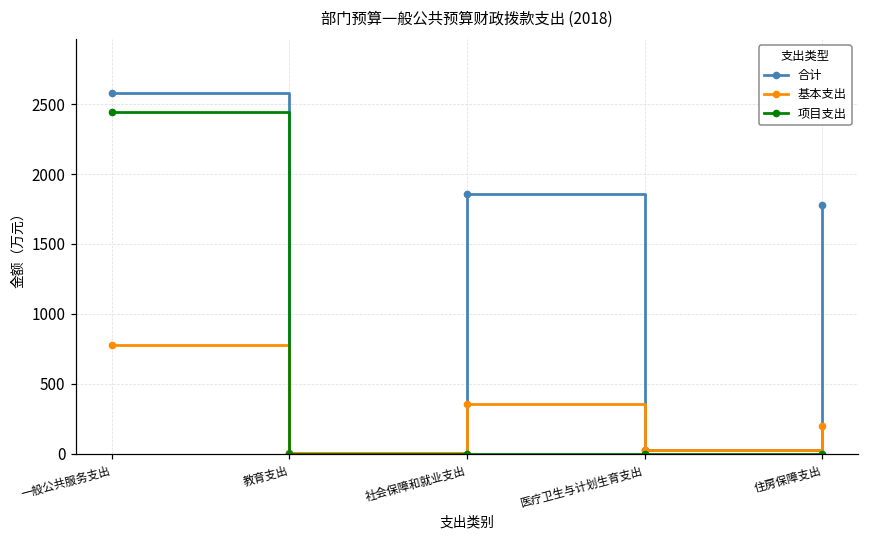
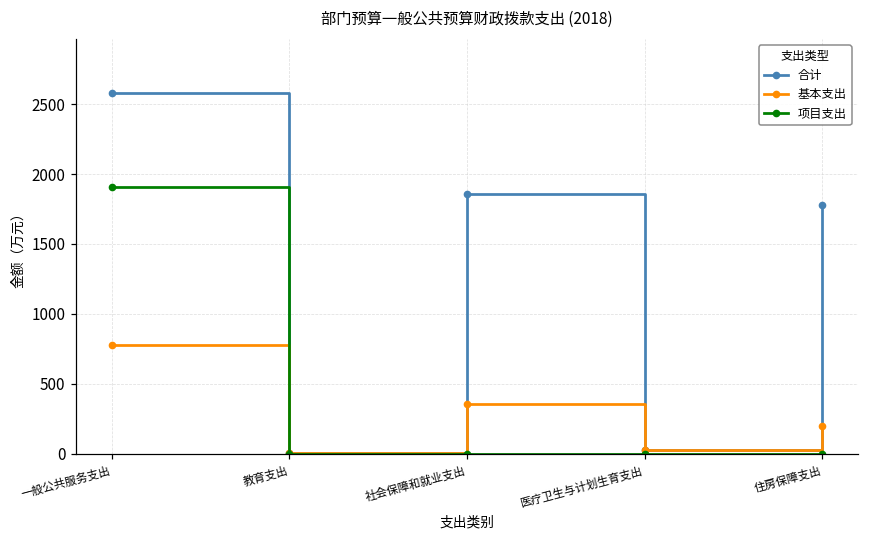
  {
    "合计": {
      "一般公共服务支出": 2580,
      "社会保障和就业支出": 1850,
      "住房保障支出": 1780
    },
    "基本支出": {
      "一般公共服务支出": 770,
      "社会保障和就业支出": 360,
      "住房保障支出": 200
    },
    "项目支出": {
-     "一般公共服务支出": 2440,
+     "一般公共服务支出": 1910,
      "社会保障和就业支出": 0,
      "医疗卫生与计划生育支出": 0,
      "住房保障支出": 0
    }
  }
